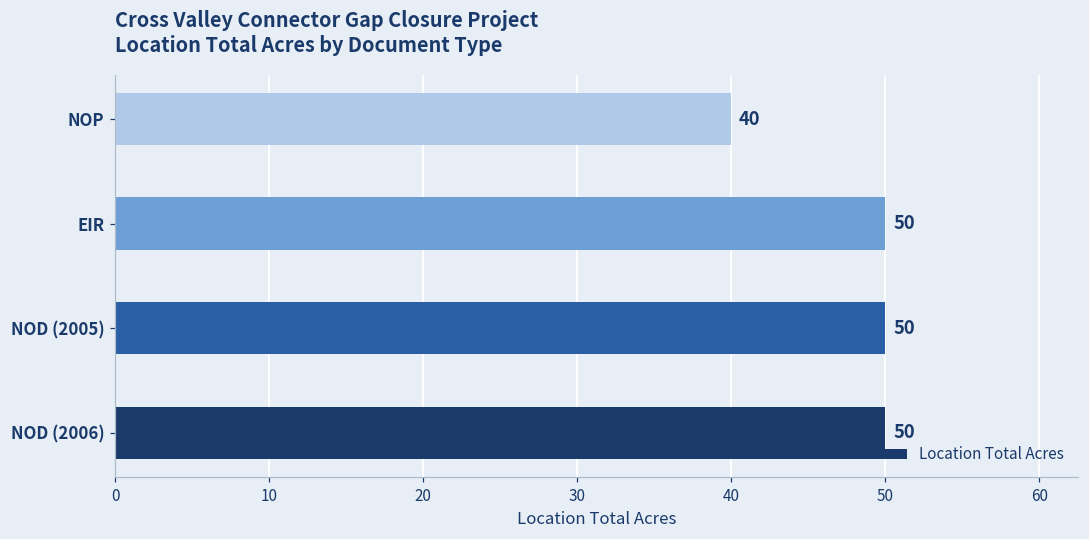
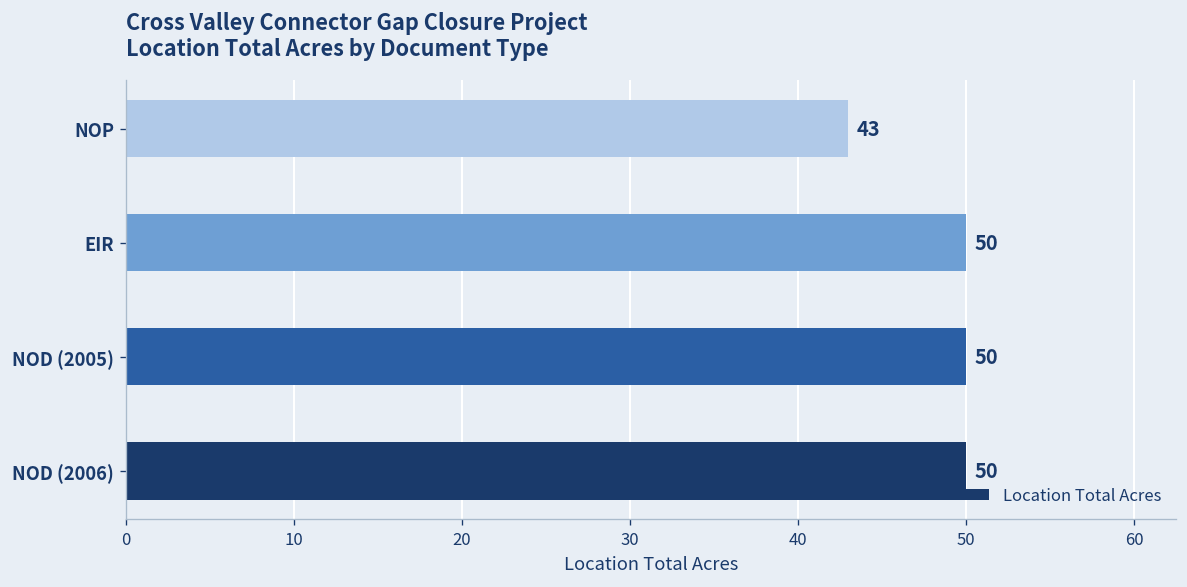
  {
-   "NOP": 40,
+   "NOP": 43,
    "EIR": 50,
    "NOD (2005)": 50,
    "NOD (2006)": 50
  }
